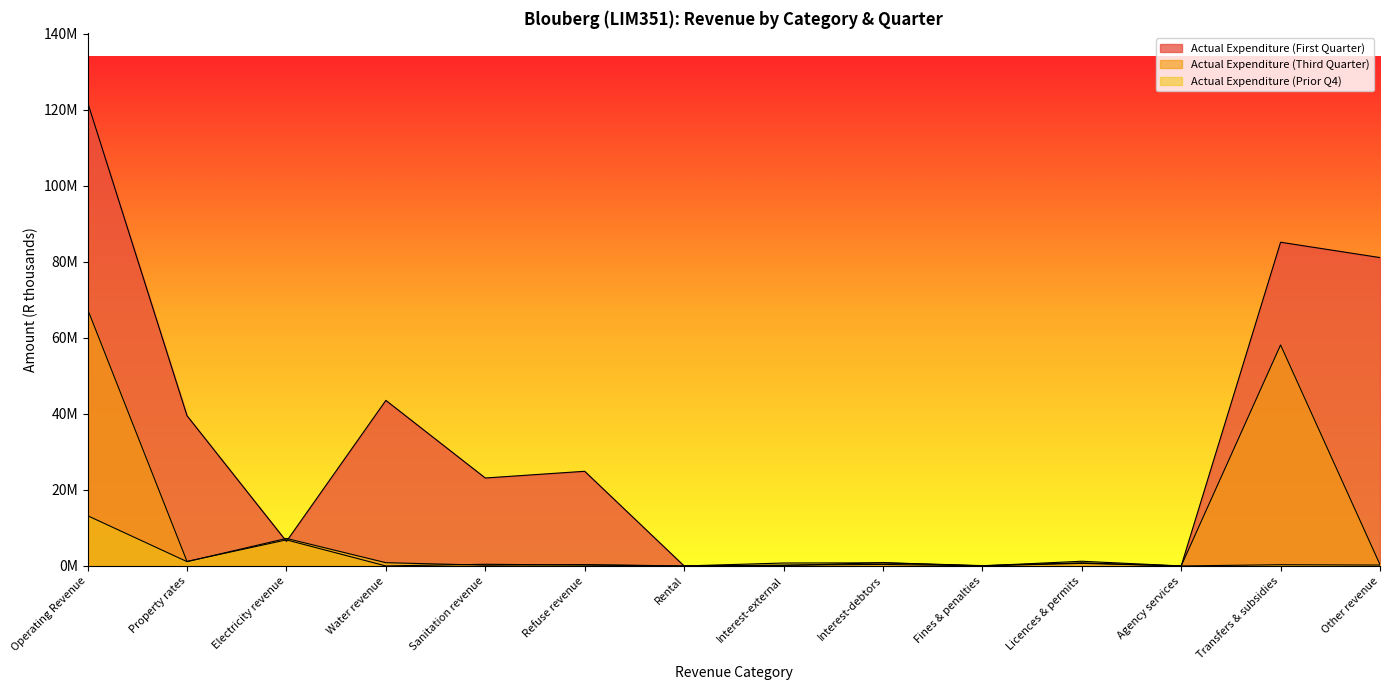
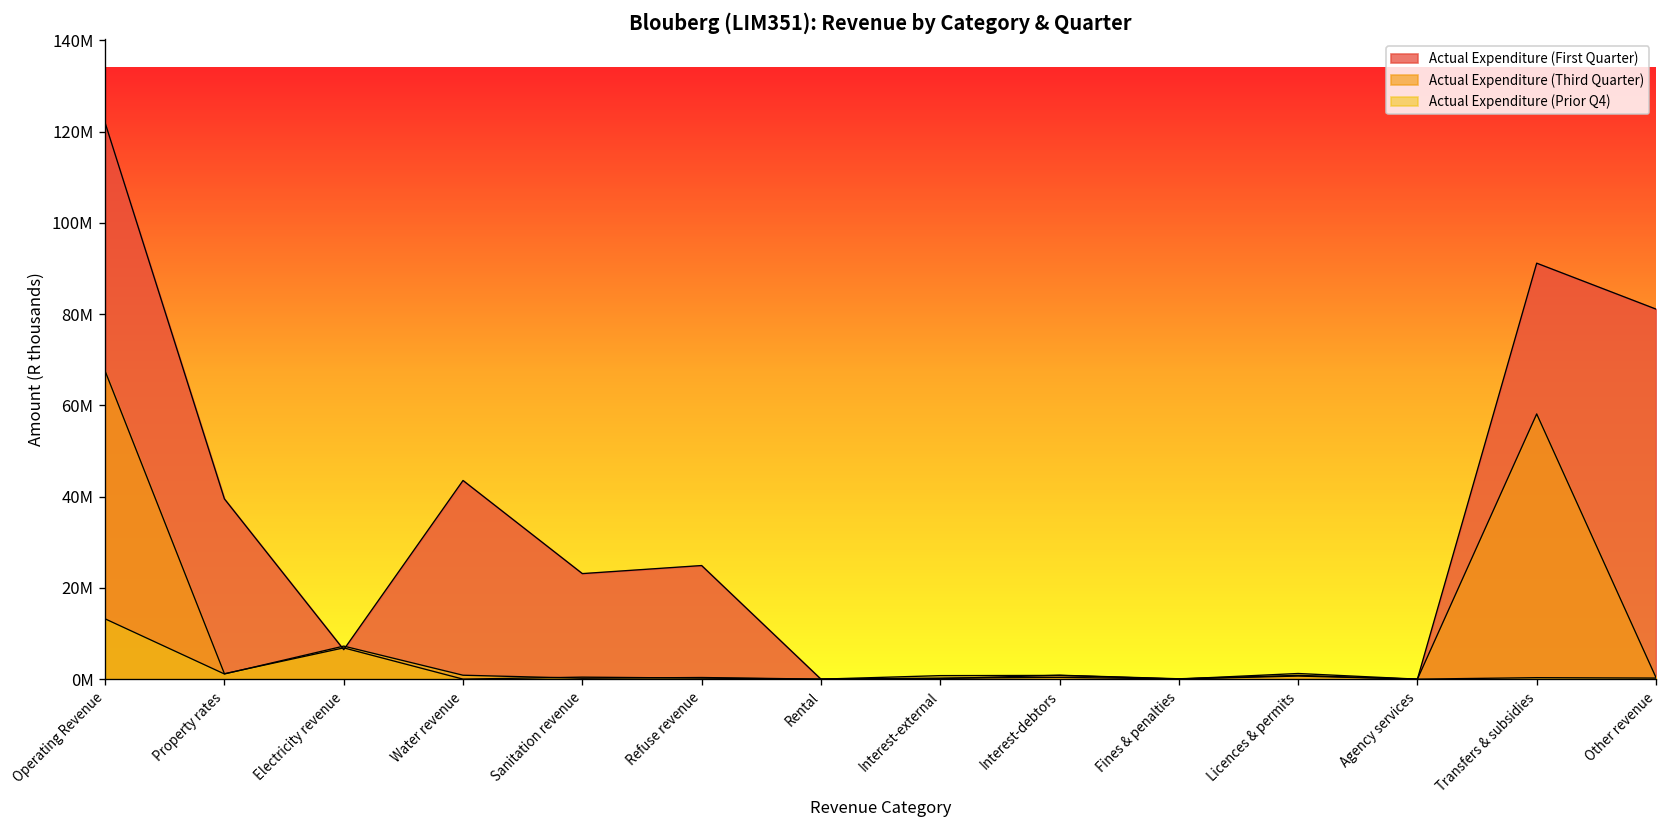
  {
    "Actual Expenditure (First Quarter)": {
      "Operating Revenue": 122000000,
      "Property rates": 40000000,
      "Water revenue": 44000000,
      "Sanitation revenue": 23000000,
      "Refuse revenue": 25000000,
-     "Transfers & subsidies": 85000000,
+     "Transfers & subsidies": 91000000,
      "Other revenue": 81000000
    }
  }
